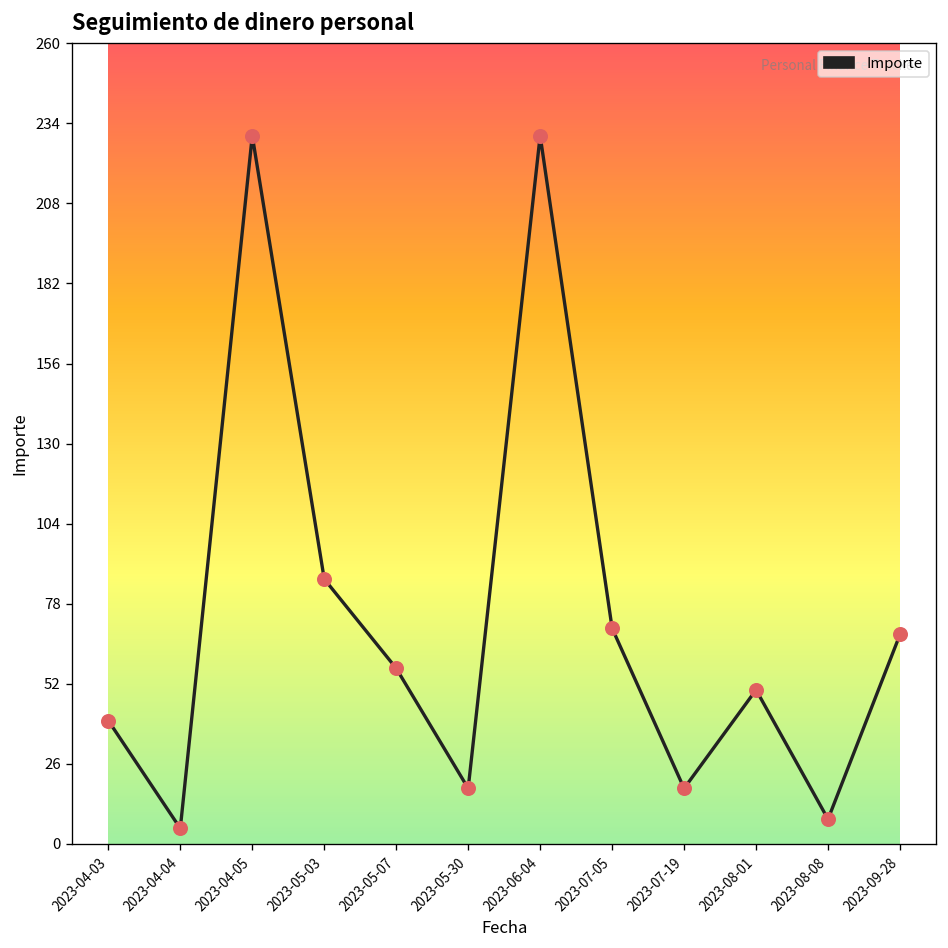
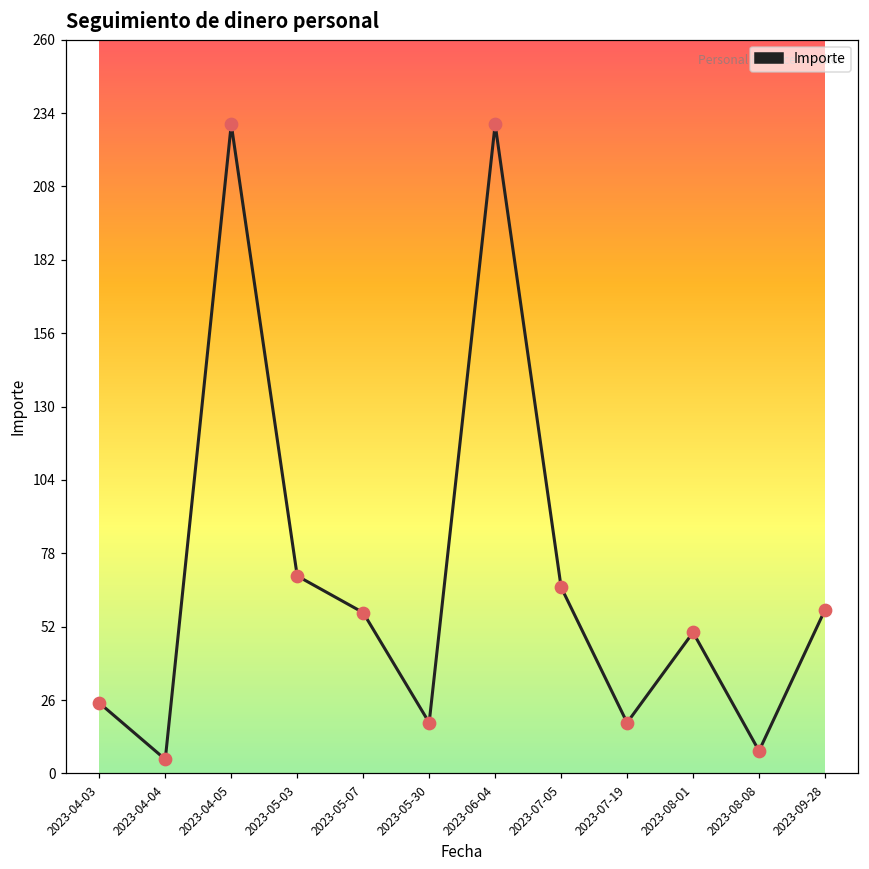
  {
-   "2023-04-03": 40,
+   "2023-04-03": 25,
    "2023-04-04": 5,
    "2023-04-05": 230,
-   "2023-05-03": 86,
+   "2023-05-03": 70,
    "2023-05-07": 57,
    "2023-05-30": 18,
    "2023-06-04": 230,
-   "2023-07-05": 70,
+   "2023-07-05": 66,
    "2023-07-19": 18,
    "2023-08-01": 50,
    "2023-08-08": 8,
-   "2023-09-28": 68
+   "2023-09-28": 58
  }
